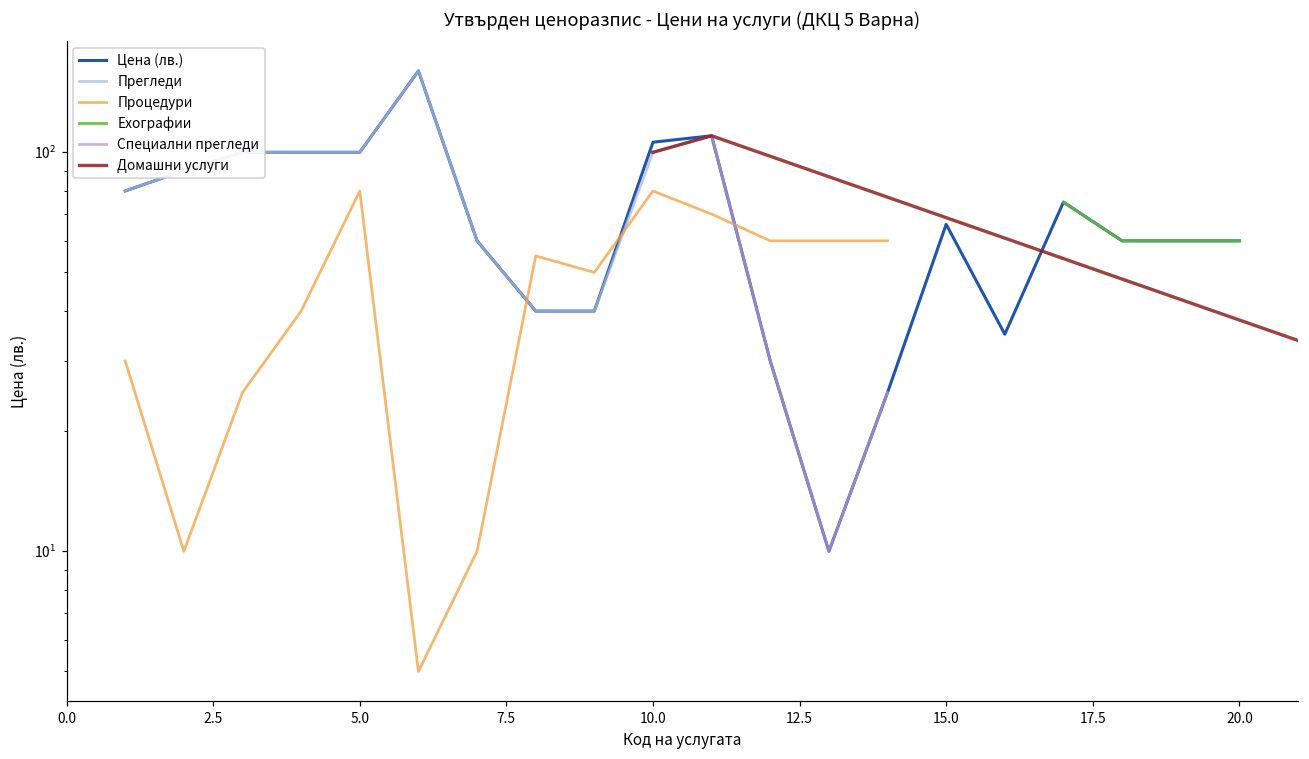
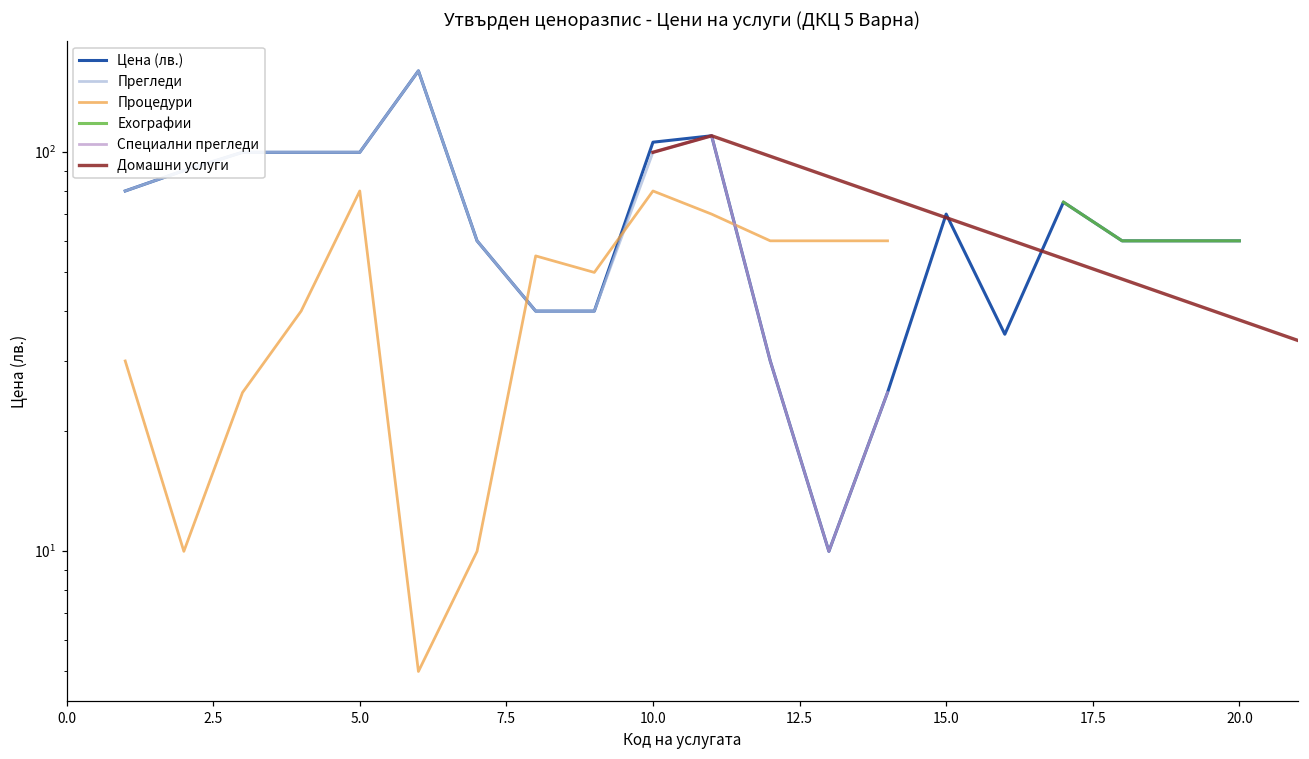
  {
    "Цена (лв.)": {
      "10.0": 106,
-     "15.0": 66
+     "15.0": 70
    },
    "Процедури": {
      "5.0": 80,
      "10.0": 80
    }
  }
